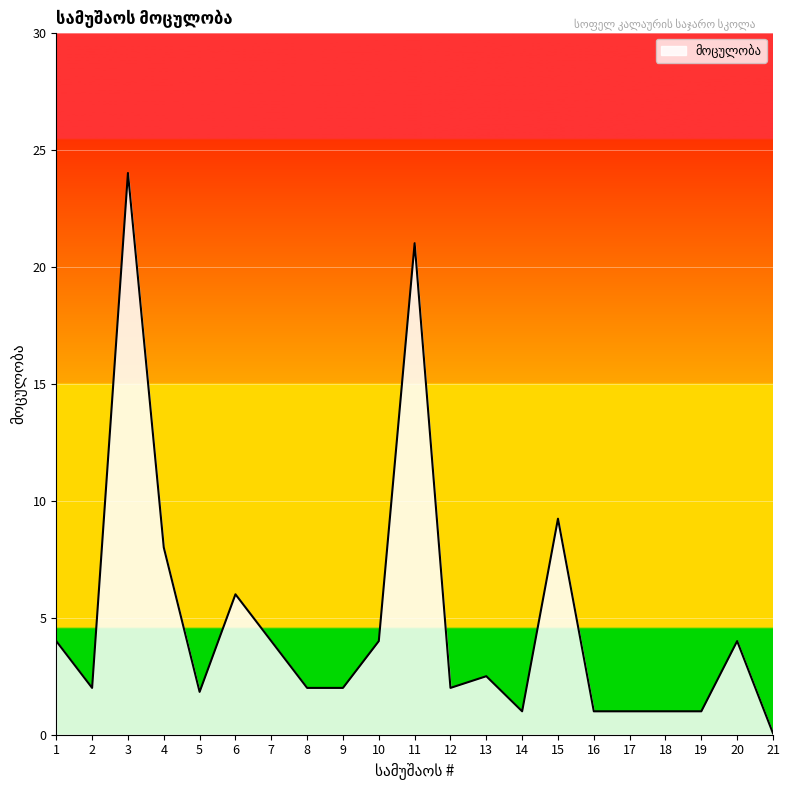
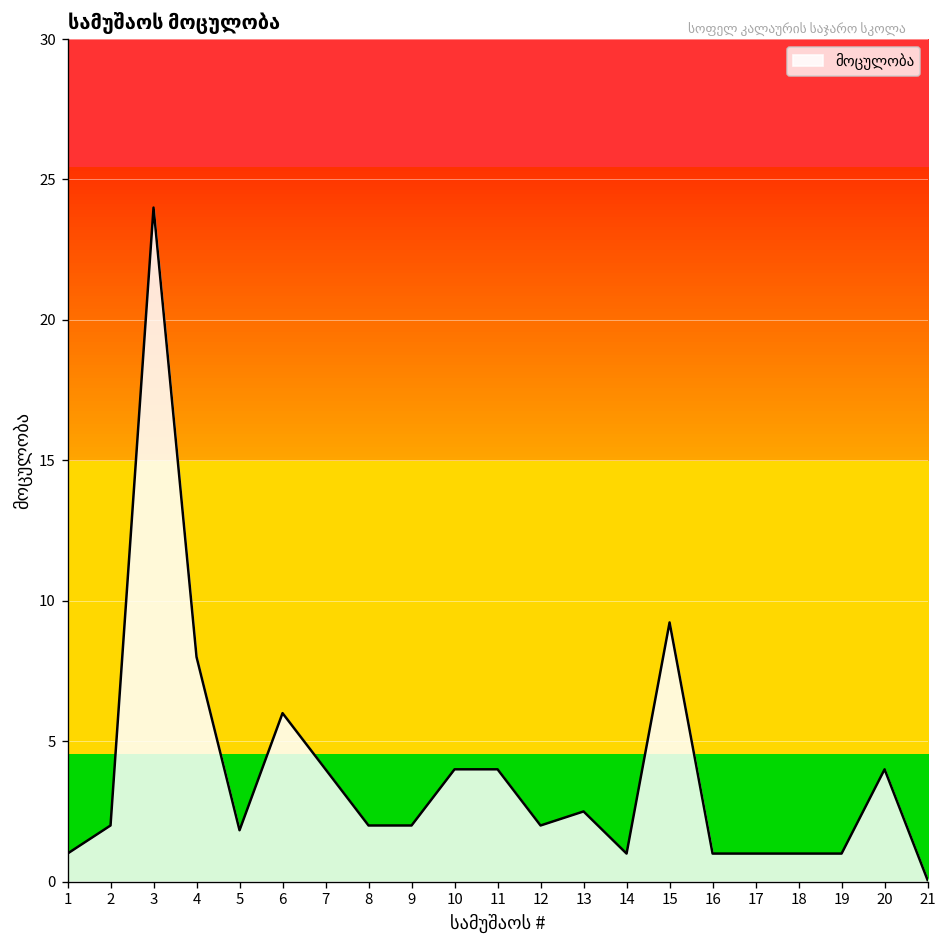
  {
-   "1": 4,
+   "1": 1,
    "2": 2,
    "3": 24,
    "4": 8,
    "5": 1.8,
    "6": 6,
    "7": 4,
    "8": 2,
    "9": 2,
    "10": 4,
-   "11": 21,
+   "11": 4,
    "12": 2,
    "13": 2.5,
    "14": 1,
    "15": 9.2,
    "16": 1,
    "17": 1,
    "18": 1,
    "19": 1,
    "20": 4,
    "21": 0
  }
